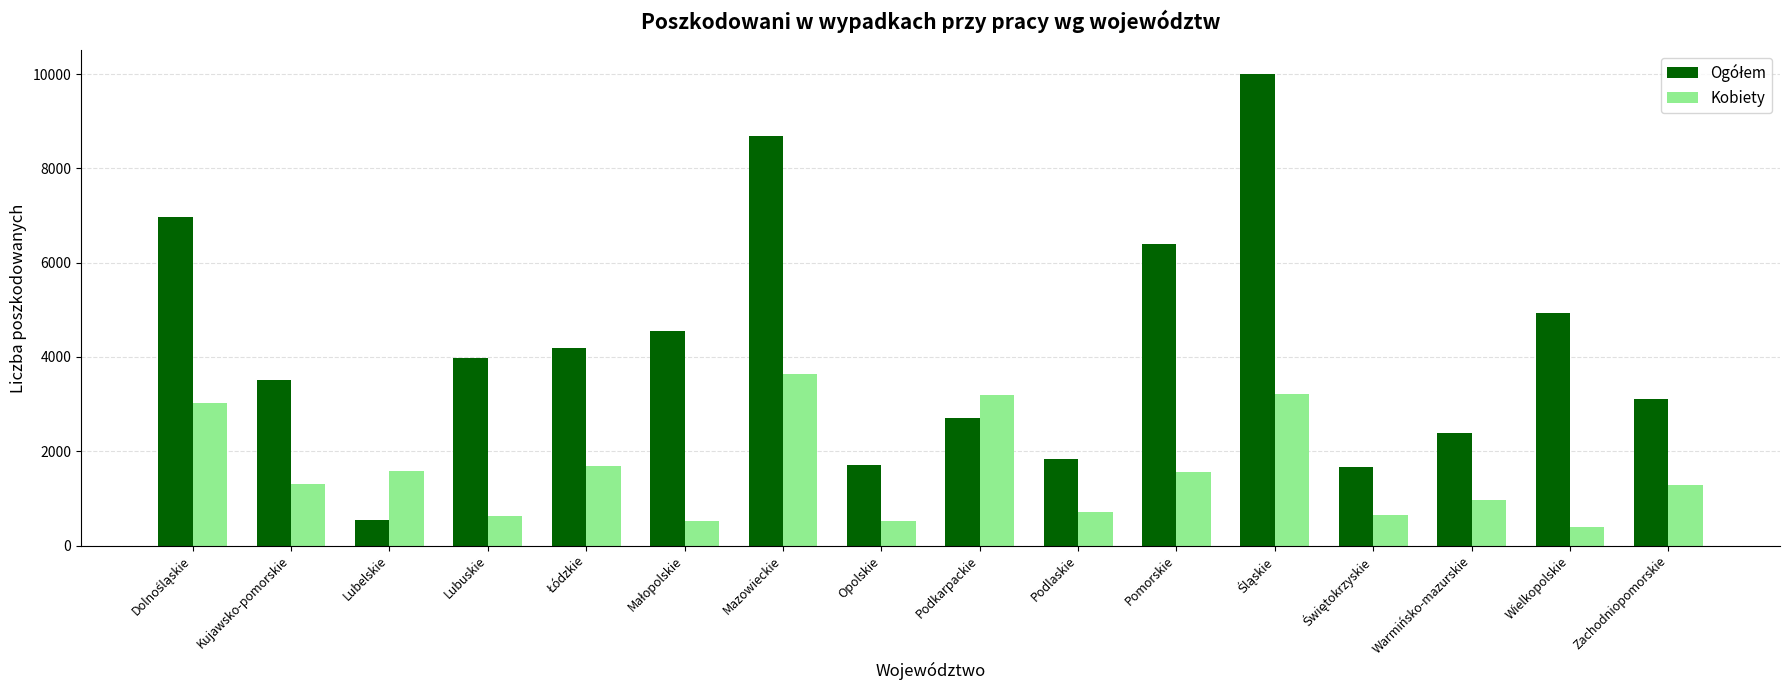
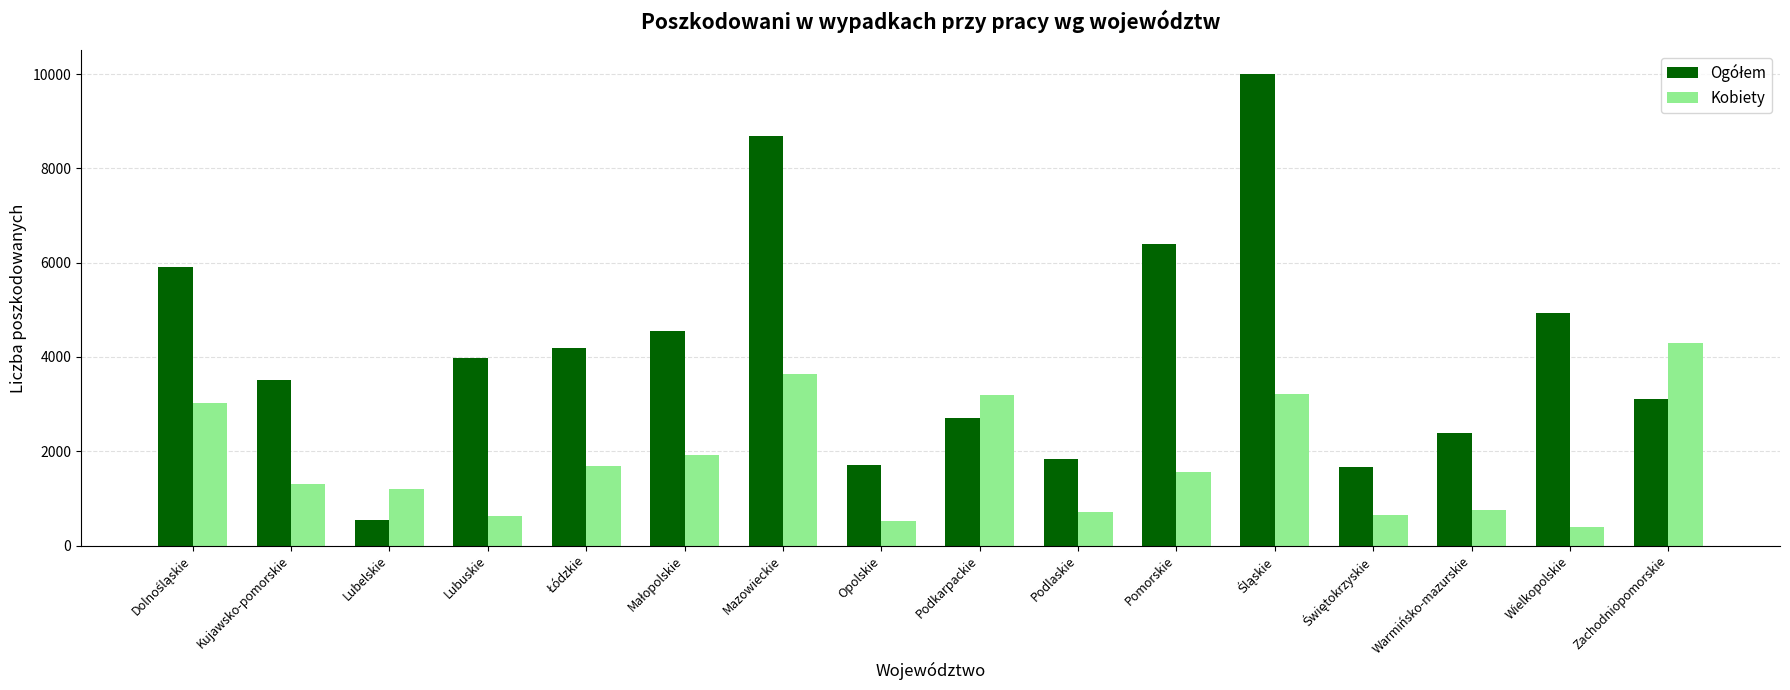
  {
    "Ogółem": {
-     "Dolnośląskie": 7000,
+     "Dolnośląskie": 5900,
      "Kujawsko-pomorskie": 3500,
      "Lubelskie": 500,
      "Lubuskie": 4000,
      "Łódzkie": 4200,
      "Małopolskie": 4600,
      "Mazowieckie": 8700,
      "Opolskie": 1700,
      "Podkarpackie": 2700,
      "Podlaskie": 1800,
      "Pomorskie": 6400,
      "Śląskie": 10000,
      "Świętokrzyskie": 1700,
      "Warmińsko-mazurskie": 2400,
      "Wielkopolskie": 4900,
      "Zachodniopomorskie": 3100
    },
    "Kobiety": {
      "Dolnośląskie": 3000,
      "Kujawsko-pomorskie": 1300,
-     "Lubelskie": 1600,
+     "Lubelskie": 1200,
      "Lubuskie": 600,
      "Łódzkie": 1700,
-     "Małopolskie": 500,
+     "Małopolskie": 1900,
      "Mazowieckie": 3600,
      "Opolskie": 500,
      "Podkarpackie": 3200,
      "Podlaskie": 700,
      "Pomorskie": 1600,
      "Śląskie": 3200,
      "Świętokrzyskie": 600,
-     "Warmińsko-mazurskie": 1000,
+     "Warmińsko-mazurskie": 800,
      "Wielkopolskie": 400,
-     "Zachodniopomorskie": 1300
+     "Zachodniopomorskie": 4300
    }
  }
